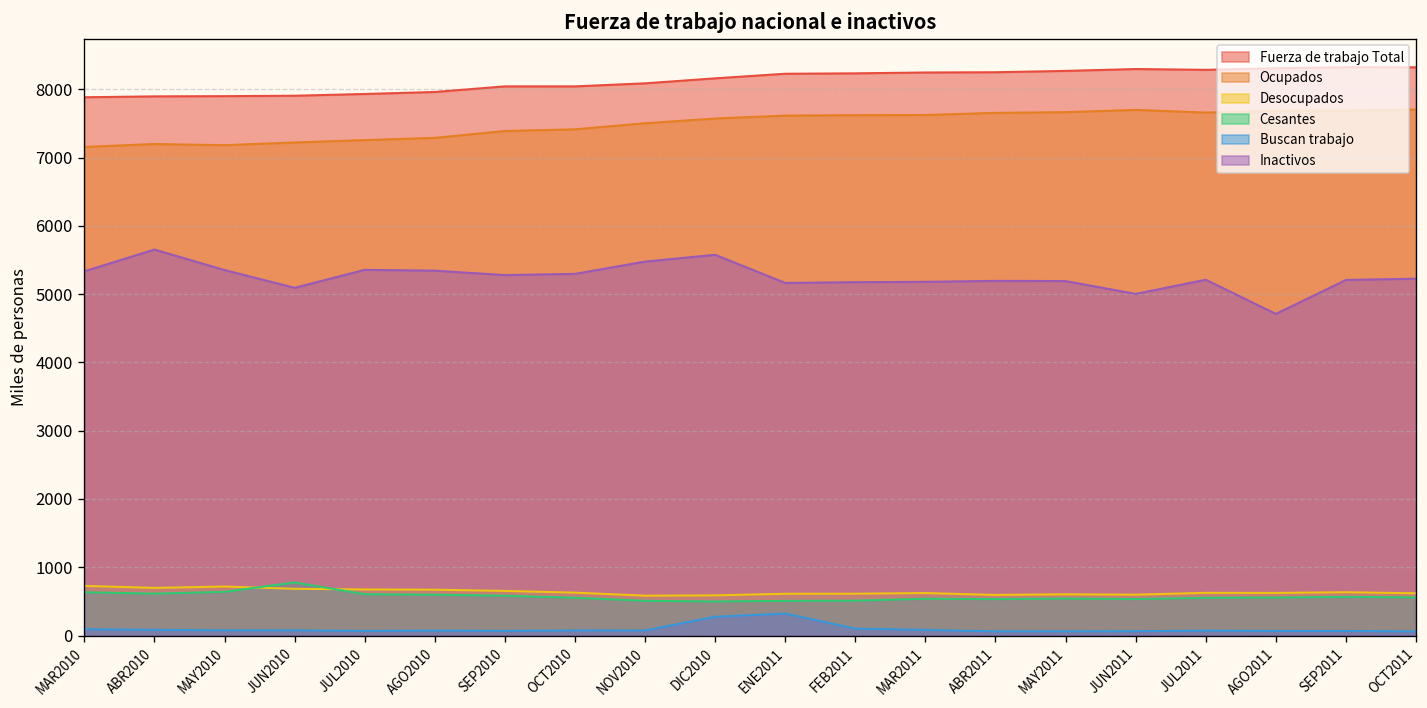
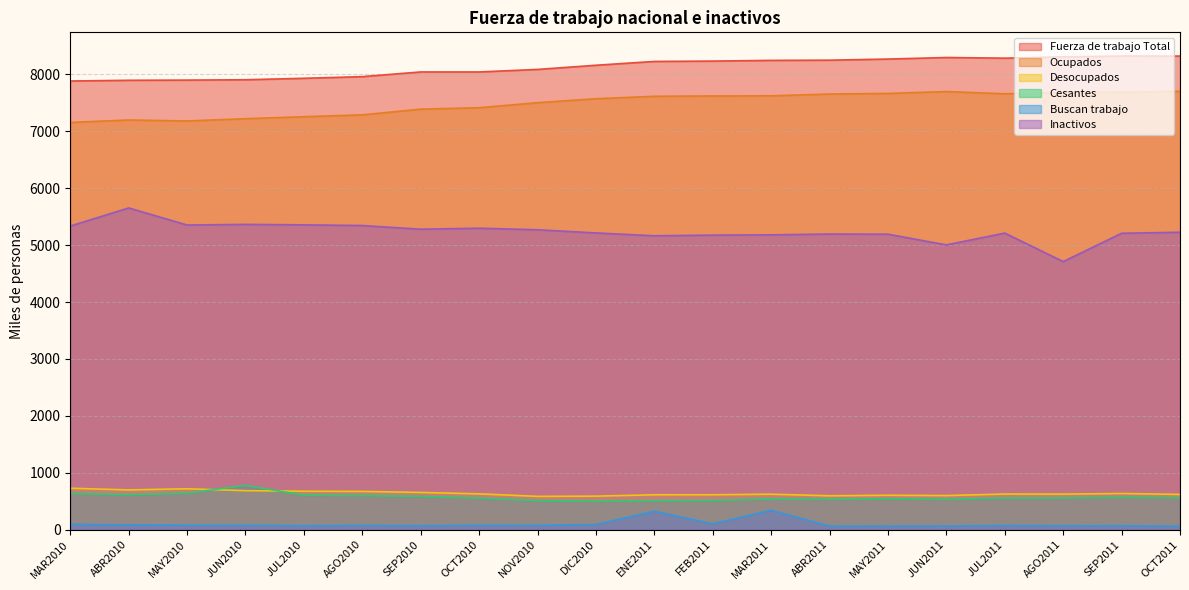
  {
    "Cesantes": {
      "MAR2010": 600,
      "ABR2010": 600,
      "MAY2010": 600,
      "JUN2010": 800,
      "JUL2010": 600,
      "AGO2010": 600,
      "SEP2010": 600,
      "OCT2010": 600,
      "NOV2010": 500,
      "DIC2010": 500,
      "ENE2011": 500,
      "FEB2011": 500,
      "MAR2011": 500,
      "ABR2011": 500,
      "MAY2011": 500,
      "JUN2011": 500,
      "JUL2011": 600,
      "AGO2011": 600,
      "SEP2011": 600,
      "OCT2011": 600
    },
    "Buscan trabajo": {
      "MAR2010": 100,
      "ABR2010": 100,
      "MAY2010": 100,
      "JUN2010": 100,
      "JUL2010": 100,
      "AGO2010": 100,
      "SEP2010": 100,
      "OCT2010": 100,
      "NOV2010": 100,
-     "DIC2010": 300,
+     "DIC2010": 100,
      "ENE2011": 300,
      "FEB2011": 100,
-     "MAR2011": 100,
+     "MAR2011": 300,
      "ABR2011": 100,
      "MAY2011": 100,
      "JUN2011": 100,
      "JUL2011": 100,
      "AGO2011": 100,
      "SEP2011": 100,
      "OCT2011": 100
    },
    "Inactivos": {
      "MAR2010": 5300,
      "ABR2010": 5700,
      "MAY2010": 5400,
-     "JUN2010": 5100,
+     "JUN2010": 5400,
      "JUL2010": 5400,
      "AGO2010": 5300,
      "SEP2010": 5300,
      "OCT2010": 5300,
-     "NOV2010": 5500,
-     "DIC2010": 5600,
+     "NOV2010": 5300,
+     "DIC2010": 5200,
      "ENE2011": 5200,
      "FEB2011": 5200,
      "MAR2011": 5200,
      "ABR2011": 5200,
      "MAY2011": 5200,
      "JUN2011": 5000,
      "JUL2011": 5200,
      "AGO2011": 4700,
      "SEP2011": 5200,
      "OCT2011": 5200
    }
  }
